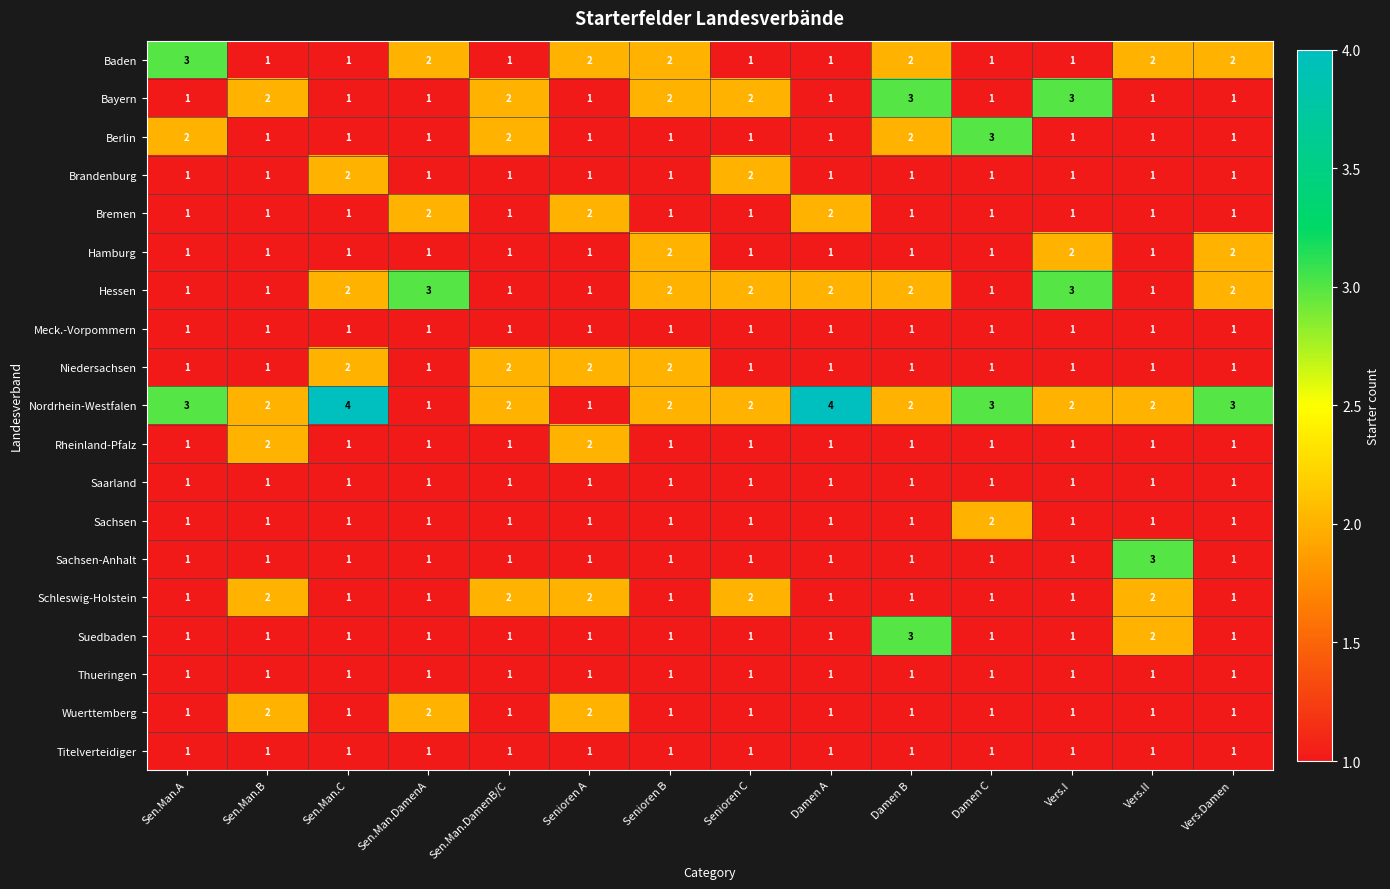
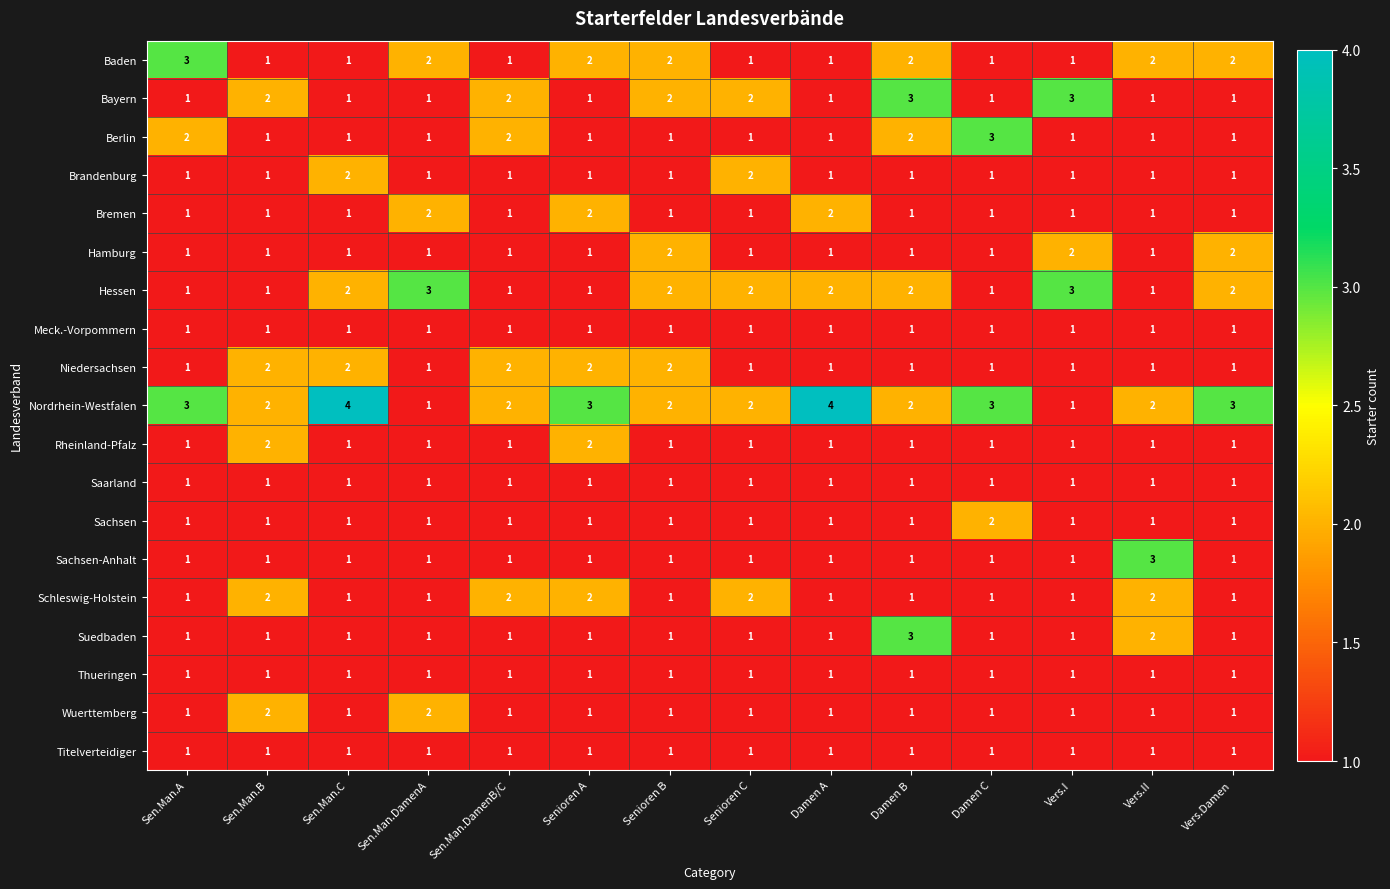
  {
    "Niedersachsen": {
      "Sen.Man.A": 1,
-     "Sen.Man.B": 1,
+     "Sen.Man.B": 2,
      "Sen.Man.C": 2,
      "Sen.Man.DamenA": 1,
      "Sen.Man.DamenB/C": 2,
      "Senioren A": 2,
      "Senioren B": 2,
      "Senioren C": 1,
      "Damen A": 1,
      "Damen B": 1,
      "Damen C": 1,
      "Vers.I": 1,
      "Vers.II": 1,
      "Vers.Damen": 1
    },
    "Nordrhein-Westfalen": {
      "Sen.Man.A": 3,
      "Sen.Man.B": 2,
      "Sen.Man.C": 4,
      "Sen.Man.DamenA": 1,
      "Sen.Man.DamenB/C": 2,
-     "Senioren A": 1,
+     "Senioren A": 3,
      "Senioren B": 2,
      "Senioren C": 2,
      "Damen A": 4,
      "Damen B": 2,
      "Damen C": 3,
-     "Vers.I": 2,
+     "Vers.I": 1,
      "Vers.II": 2,
      "Vers.Damen": 3
    },
    "Wuerttemberg": {
      "Sen.Man.A": 1,
      "Sen.Man.B": 2,
      "Sen.Man.C": 1,
      "Sen.Man.DamenA": 2,
      "Sen.Man.DamenB/C": 1,
-     "Senioren A": 2,
+     "Senioren A": 1,
      "Senioren B": 1,
      "Senioren C": 1,
      "Damen A": 1,
      "Damen B": 1,
      "Damen C": 1,
      "Vers.I": 1,
      "Vers.II": 1,
      "Vers.Damen": 1
    }
  }
